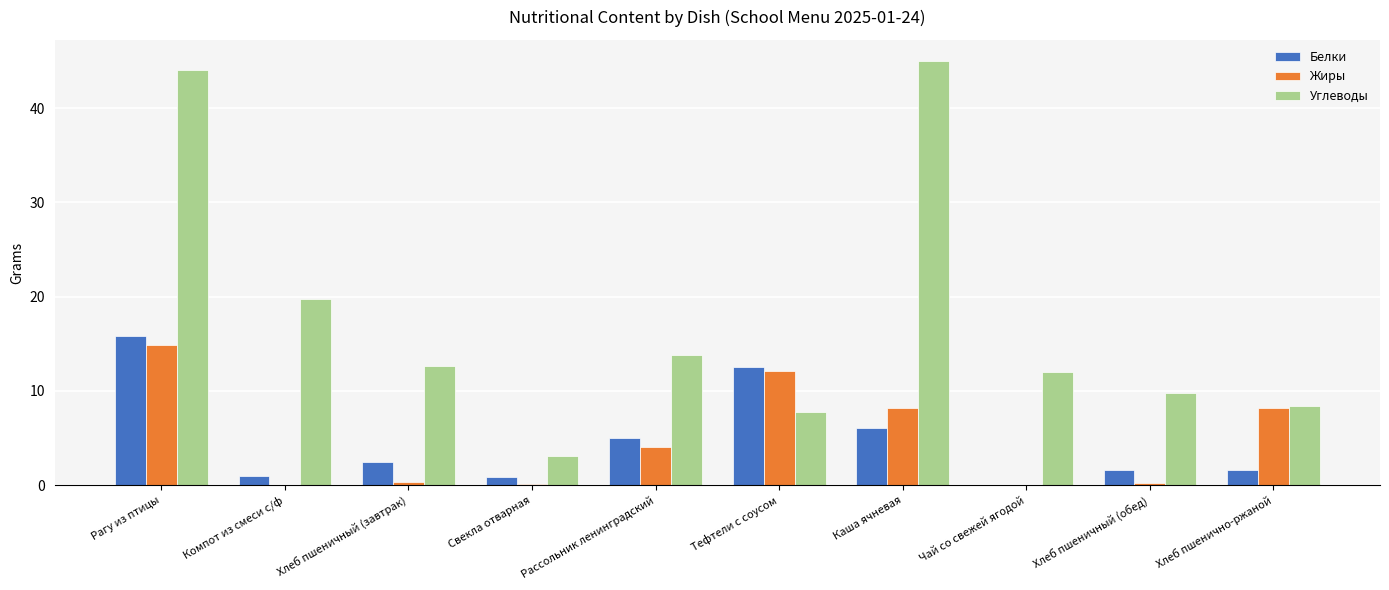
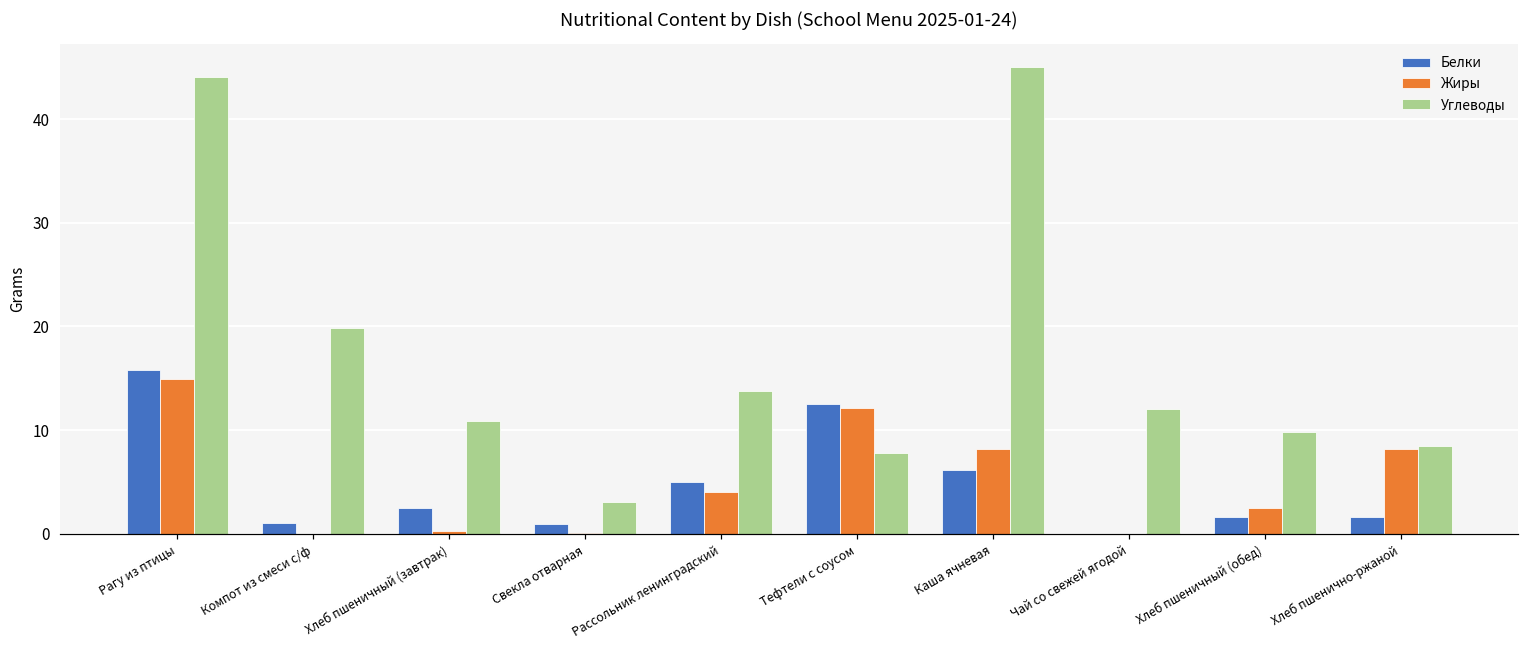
  {
    "Белки": {
      "Рагу из птицы": 16,
      "Компот из смеси с/ф": 1,
      "Хлеб пшеничный (завтрак)": 2,
      "Свекла отварная": 1,
      "Рассольник ленинградский": 5,
      "Тефтели с соусом": 13,
      "Каша ячневая": 6,
      "Чай со свежей ягодой": 0,
      "Хлеб пшеничный (обед)": 2,
      "Хлеб пшенично-ржаной": 2
    },
    "Жиры": {
      "Рагу из птицы": 15,
      "Компот из смеси с/ф": 0,
      "Хлеб пшеничный (завтрак)": 0,
      "Рассольник ленинградский": 4,
      "Тефтели с соусом": 12,
      "Каша ячневая": 8,
      "Чай со свежей ягодой": 0,
-     "Хлеб пшеничный (обед)": 0,
+     "Хлеб пшеничный (обед)": 3,
      "Хлеб пшенично-ржаной": 8
    },
    "Углеводы": {
      "Рагу из птицы": 44,
      "Компот из смеси с/ф": 20,
-     "Хлеб пшеничный (завтрак)": 13,
+     "Хлеб пшеничный (завтрак)": 11,
      "Свекла отварная": 3,
      "Рассольник ленинградский": 14,
      "Тефтели с соусом": 8,
      "Каша ячневая": 45,
      "Чай со свежей ягодой": 12,
      "Хлеб пшеничный (обед)": 10,
      "Хлеб пшенично-ржаной": 8
    }
  }
